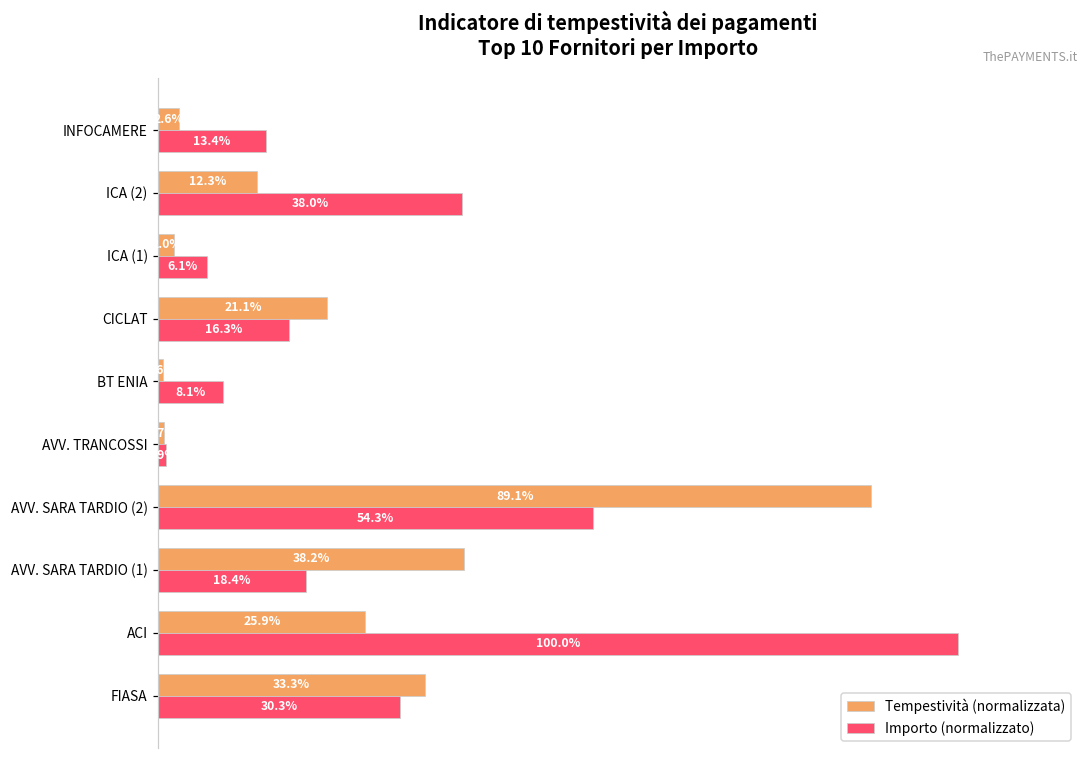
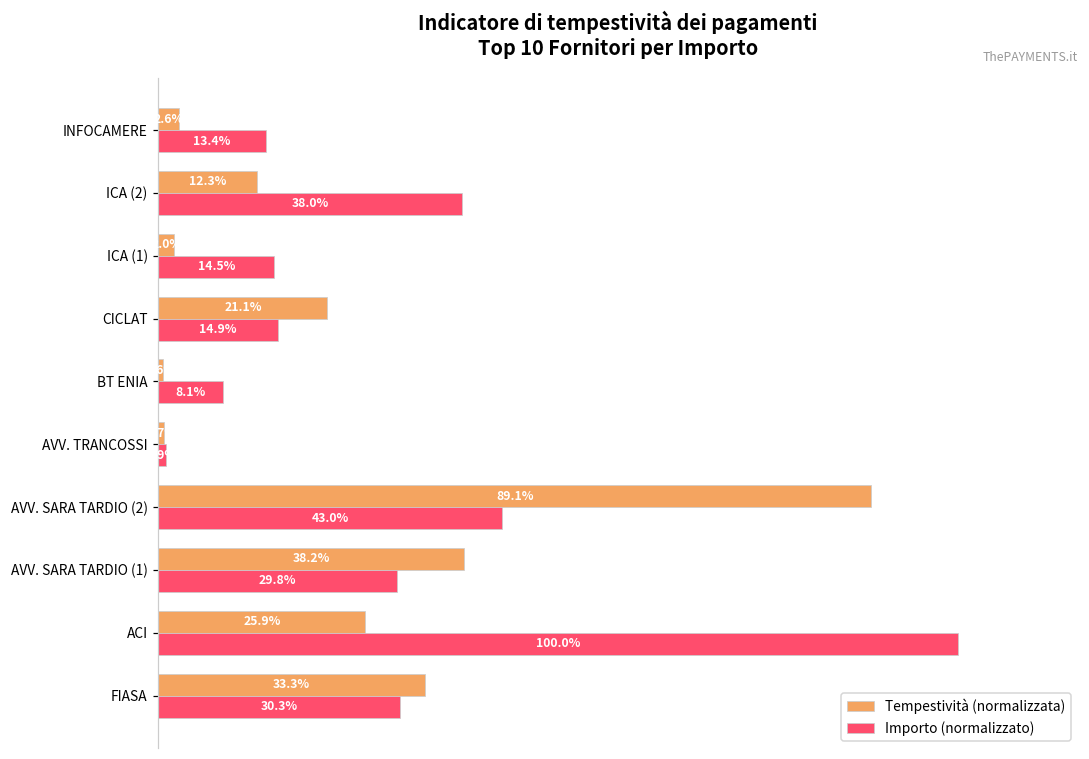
  {
    "Tempestività (normalizzata)": {
      "INFOCAMERE": "2.6%",
      "ICA (2)": "12.3%",
      "CICLAT": "21.1%",
      "AVV. SARA TARDIO (2)": "89.1%",
      "AVV. SARA TARDIO (1)": "38.2%",
      "ACI": "25.9%",
      "FIASA": "33.3%"
    },
    "Importo (normalizzato)": {
      "INFOCAMERE": "13.4%",
      "ICA (2)": "38.0%",
-     "ICA (1)": "6.1%",
-     "CICLAT": "16.3%",
+     "ICA (1)": "14.5%",
+     "CICLAT": "14.9%",
      "BT ENIA": "8.1%",
-     "AVV. SARA TARDIO (2)": "54.3%",
-     "AVV. SARA TARDIO (1)": "18.4%",
+     "AVV. SARA TARDIO (2)": "43.0%",
+     "AVV. SARA TARDIO (1)": "29.8%",
      "ACI": "100.0%",
      "FIASA": "30.3%"
    }
  }
